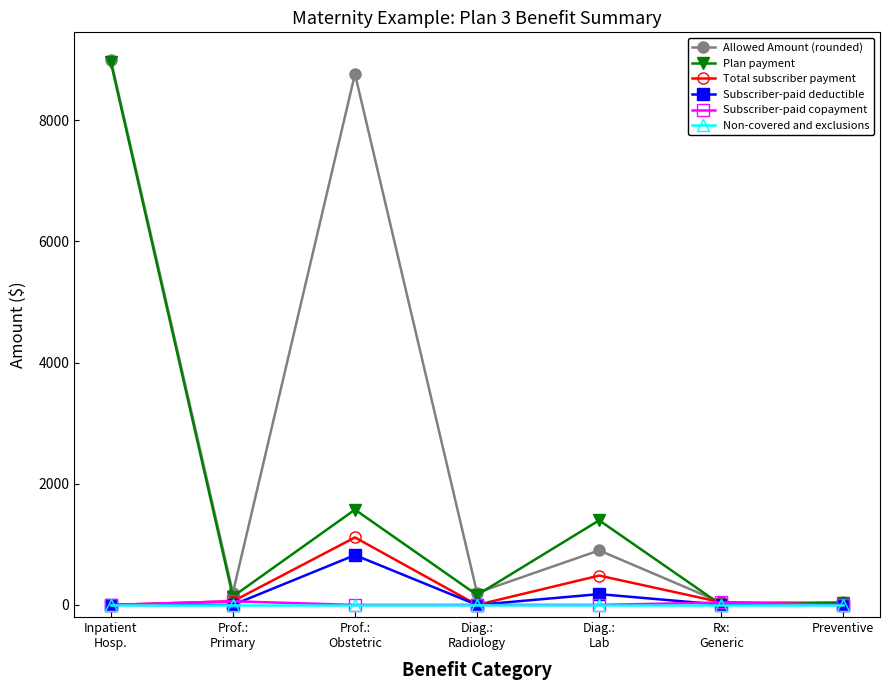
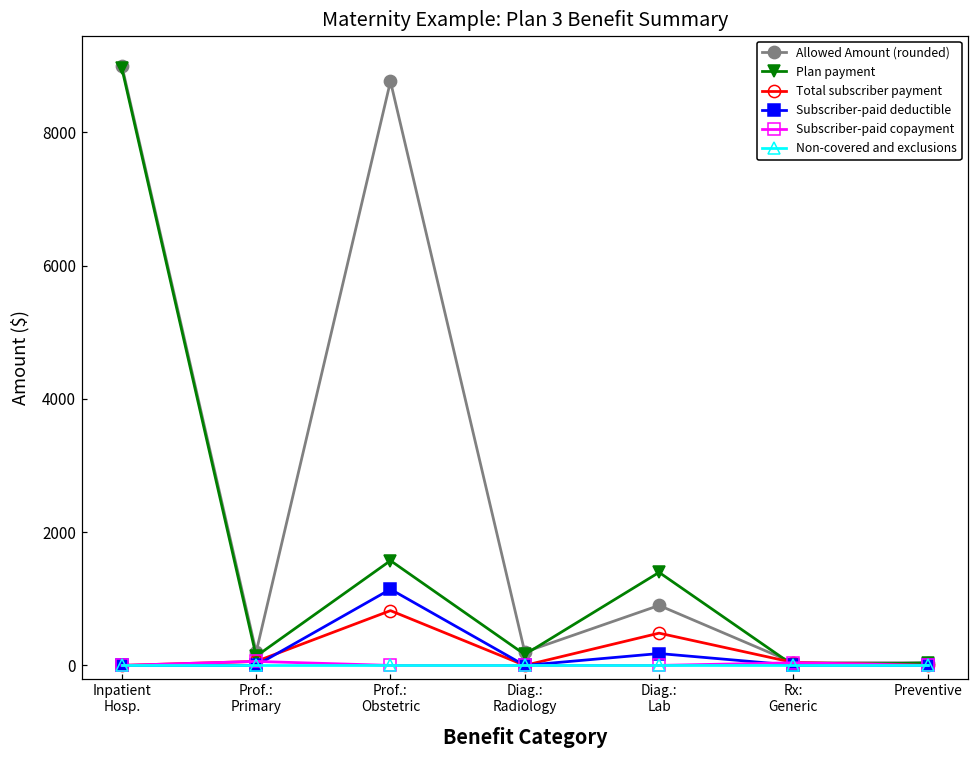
  {
    "Allowed Amount (rounded)": {
      "Prof.: Primary": 200,
      "Prof.: Obstetric": 8800,
      "Diag.: Lab": 900
    },
    "Plan payment": {
      "Prof.: Primary": 100,
      "Prof.: Obstetric": 1600,
      "Diag.: Lab": 1400
    },
    "Total subscriber payment": {
-     "Prof.: Obstetric": 1100,
+     "Prof.: Obstetric": 800,
      "Diag.: Lab": 500
    },
    "Subscriber-paid deductible": {
-     "Prof.: Obstetric": 800,
+     "Prof.: Obstetric": 1100,
      "Diag.: Lab": 200
    }
  }
